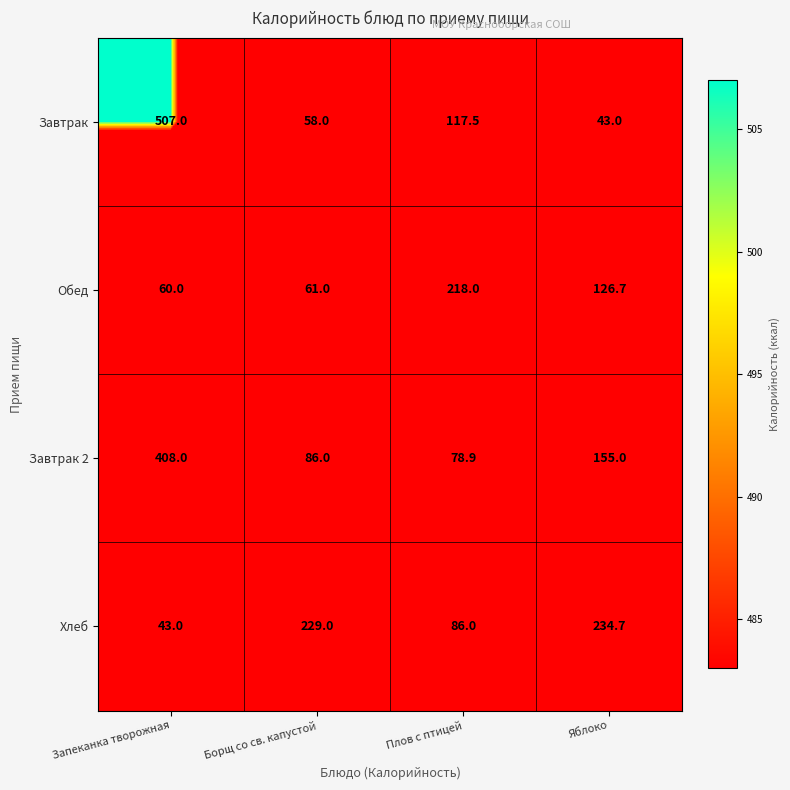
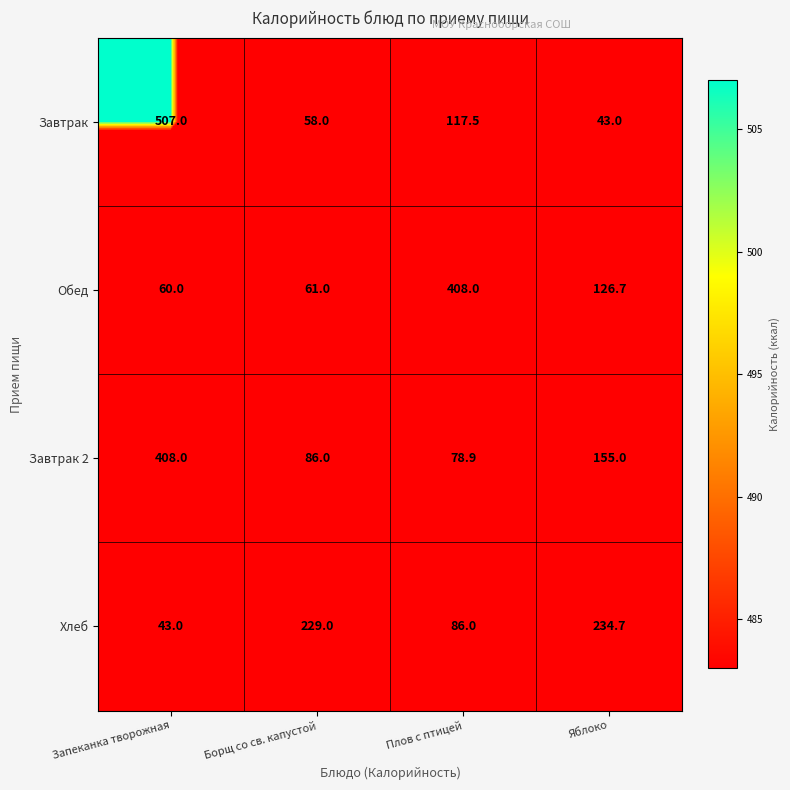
  {
    "Завтрак": {
      "Запеканка творожная": 507.0,
      "Борщ со св. капустой": 58.0,
      "Плов с птицей": 117.5,
      "Яблоко": 43.0
    },
    "Обед": {
      "Запеканка творожная": 60.0,
      "Борщ со св. капустой": 61.0,
-     "Плов с птицей": 218.0,
+     "Плов с птицей": 408.0,
      "Яблоко": 126.7
    },
    "Завтрак 2": {
      "Запеканка творожная": 408.0,
      "Борщ со св. капустой": 86.0,
      "Плов с птицей": 78.9,
      "Яблоко": 155.0
    },
    "Хлеб": {
      "Запеканка творожная": 43.0,
      "Борщ со св. капустой": 229.0,
      "Плов с птицей": 86.0,
      "Яблоко": 234.7
    }
  }
